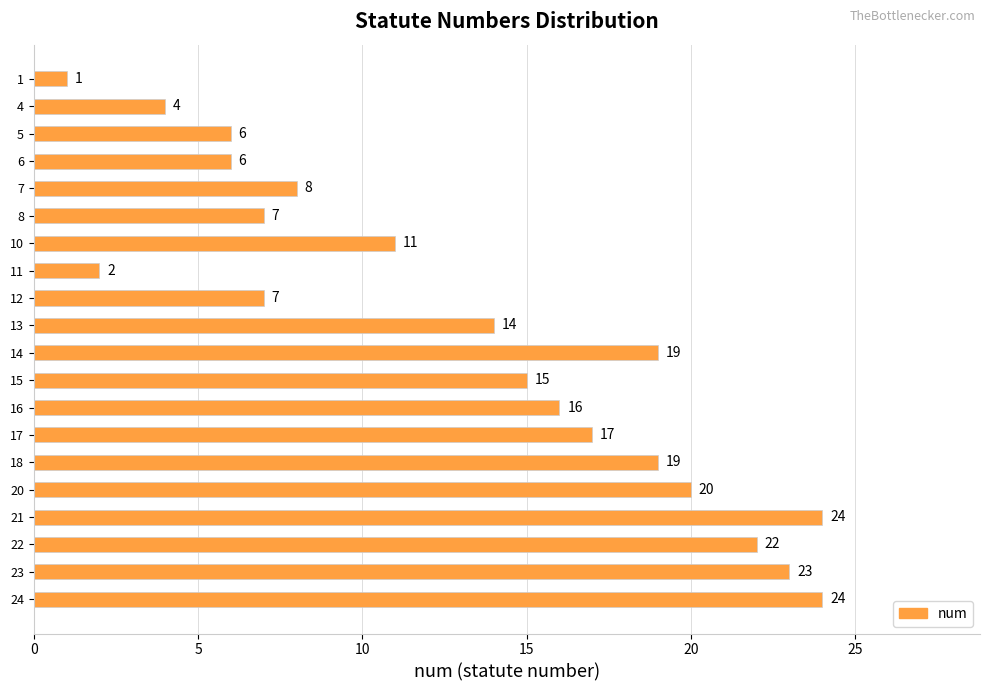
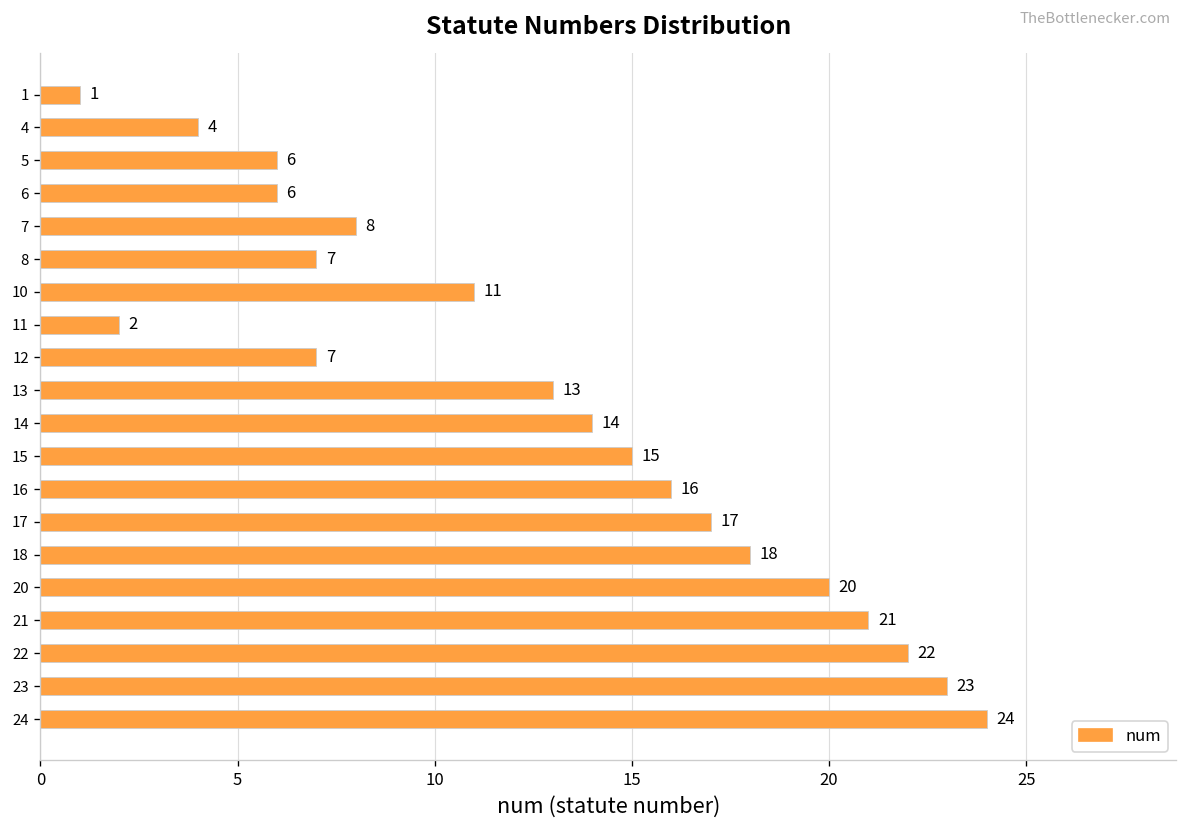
  {
    "1": 1,
    "4": 4,
    "5": 6,
    "6": 6,
    "7": 8,
    "8": 7,
    "10": 11,
    "11": 2,
    "12": 7,
-   "13": 14,
-   "14": 19,
+   "13": 13,
+   "14": 14,
    "15": 15,
    "16": 16,
    "17": 17,
-   "18": 19,
+   "18": 18,
    "20": 20,
-   "21": 24,
+   "21": 21,
    "22": 22,
    "23": 23,
    "24": 24
  }
